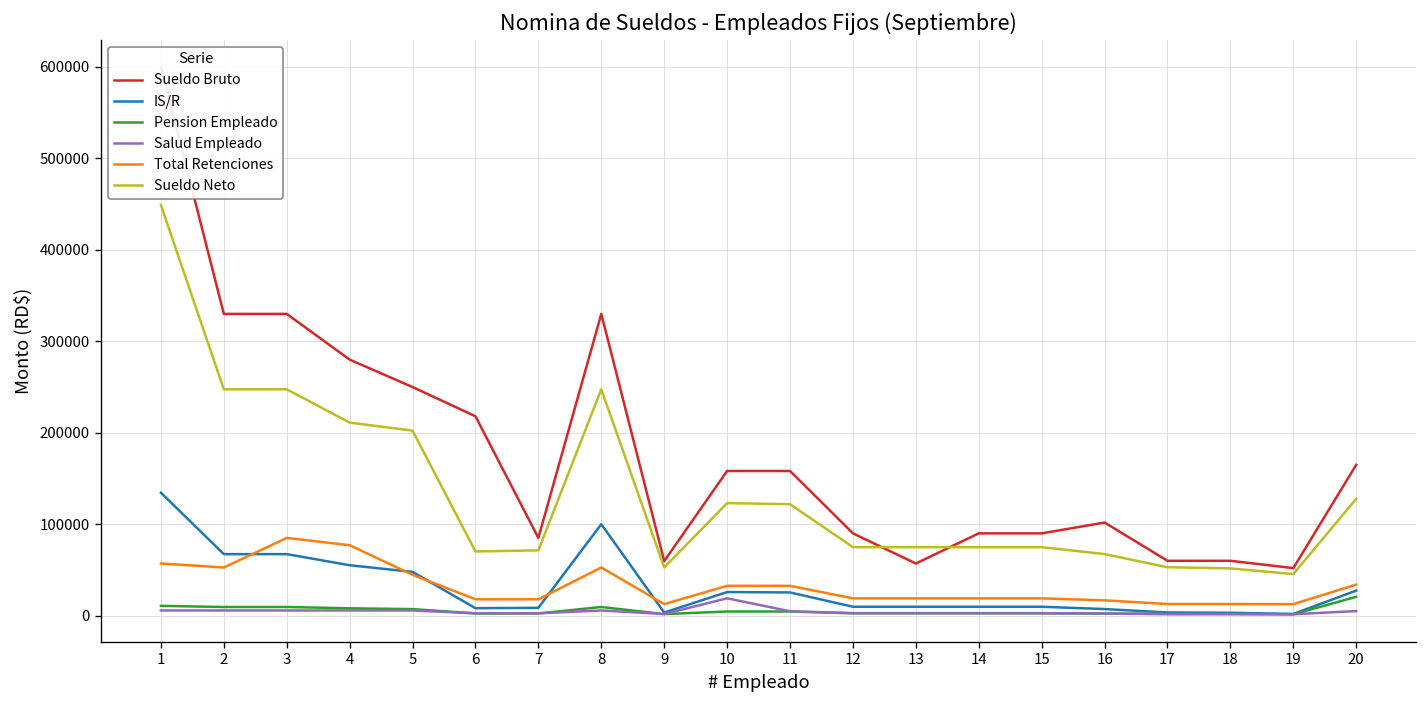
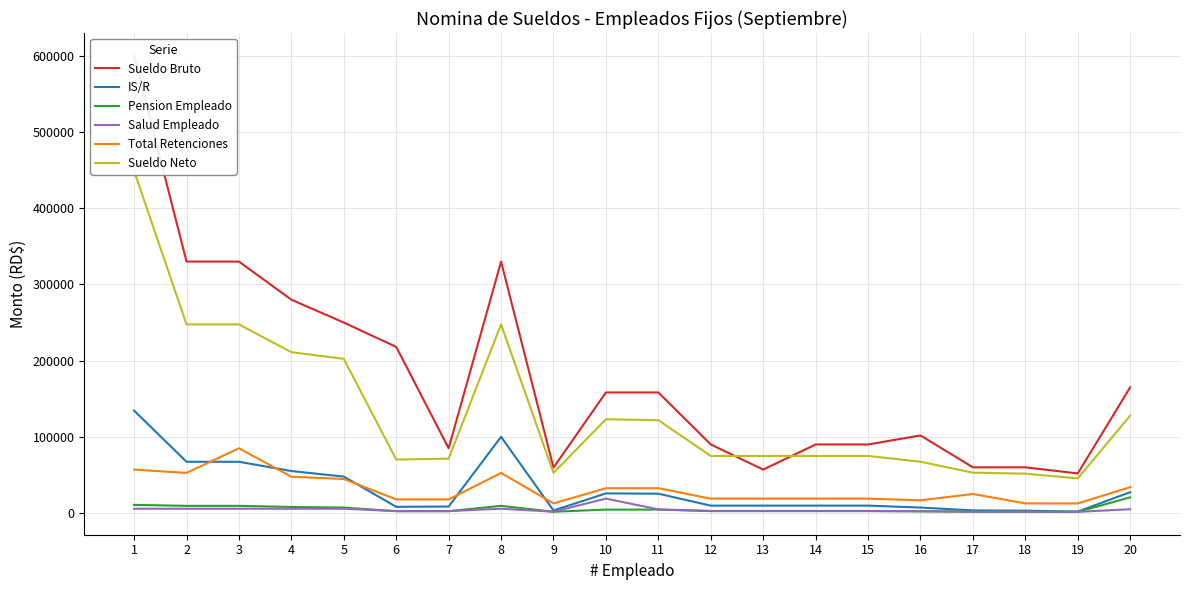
  {
    "Sueldo Bruto": {
      "2": 330000,
      "3": 330000,
      "4": 280000,
      "5": 250000,
      "6": 220000,
      "7": 90000,
      "8": 330000,
      "9": 60000,
      "10": 160000,
      "11": 160000,
      "12": 90000,
      "13": 60000,
      "14": 90000,
      "15": 90000,
      "16": 100000,
      "17": 60000,
      "18": 60000,
      "19": 50000,
      "20": 170000
    },
    "IS/R": {
      "1": 130000,
      "2": 70000,
      "3": 70000,
      "4": 60000,
      "6": 10000,
      "7": 10000,
      "8": 100000,
      "10": 30000,
      "11": 30000,
      "12": 10000,
      "13": 10000,
      "14": 10000,
      "15": 10000,
      "16": 10000,
      "20": 30000
    },
    "Pension Empleado": {
      "1": 10000,
      "2": 10000,
      "3": 10000,
      "8": 10000,
      "10": 0,
      "20": 20000
    },
    "Salud Empleado": {
      "1": 10000,
      "2": 10000,
      "3": 10000,
      "8": 10000,
      "10": 20000,
      "20": 10000
    },
    "Total Retenciones": {
      "1": 60000,
      "2": 50000,
      "3": 90000,
-     "4": 80000,
+     "4": 50000,
      "6": 20000,
      "7": 20000,
      "8": 50000,
      "9": 10000,
      "10": 30000,
      "11": 30000,
      "12": 20000,
      "13": 20000,
      "14": 20000,
      "15": 20000,
      "16": 20000,
-     "17": 10000,
+     "17": 20000,
      "18": 10000,
      "19": 10000,
      "20": 30000
    },
    "Sueldo Neto": {
      "2": 250000,
      "3": 250000,
      "4": 210000,
      "5": 200000,
      "6": 70000,
      "7": 70000,
      "8": 250000,
      "9": 50000,
      "10": 120000,
      "11": 120000,
      "12": 70000,
      "13": 70000,
      "14": 70000,
      "15": 70000,
      "16": 70000,
      "17": 50000,
      "18": 50000,
      "19": 50000,
      "20": 130000
    }
  }
